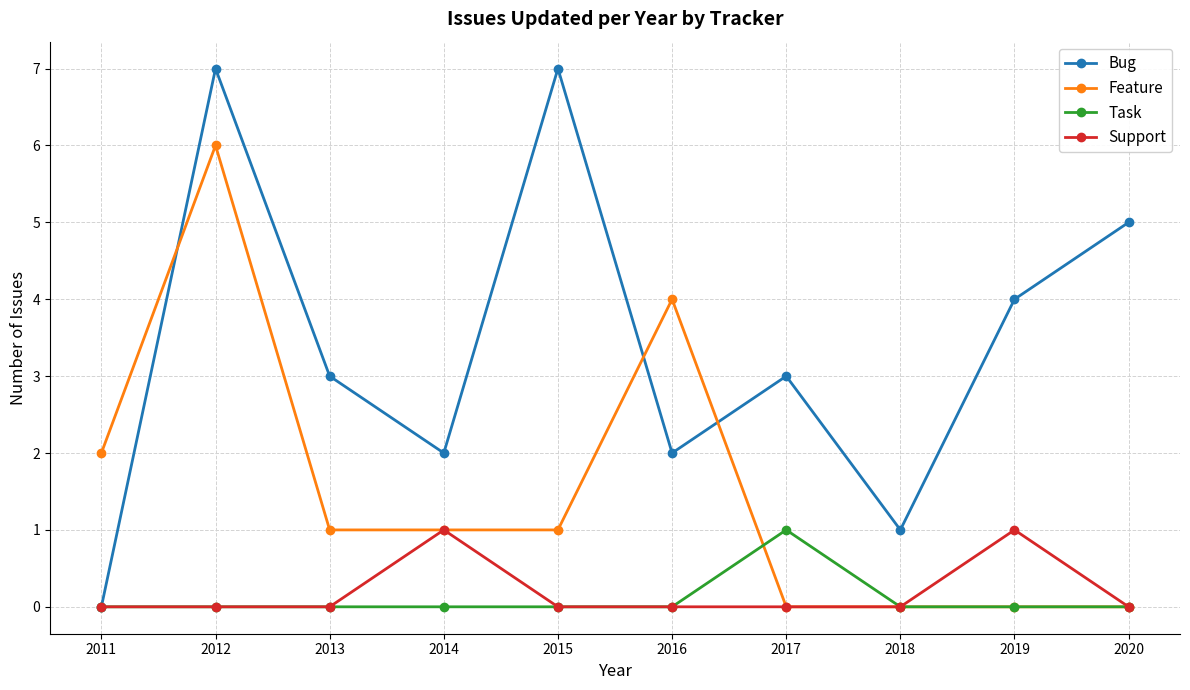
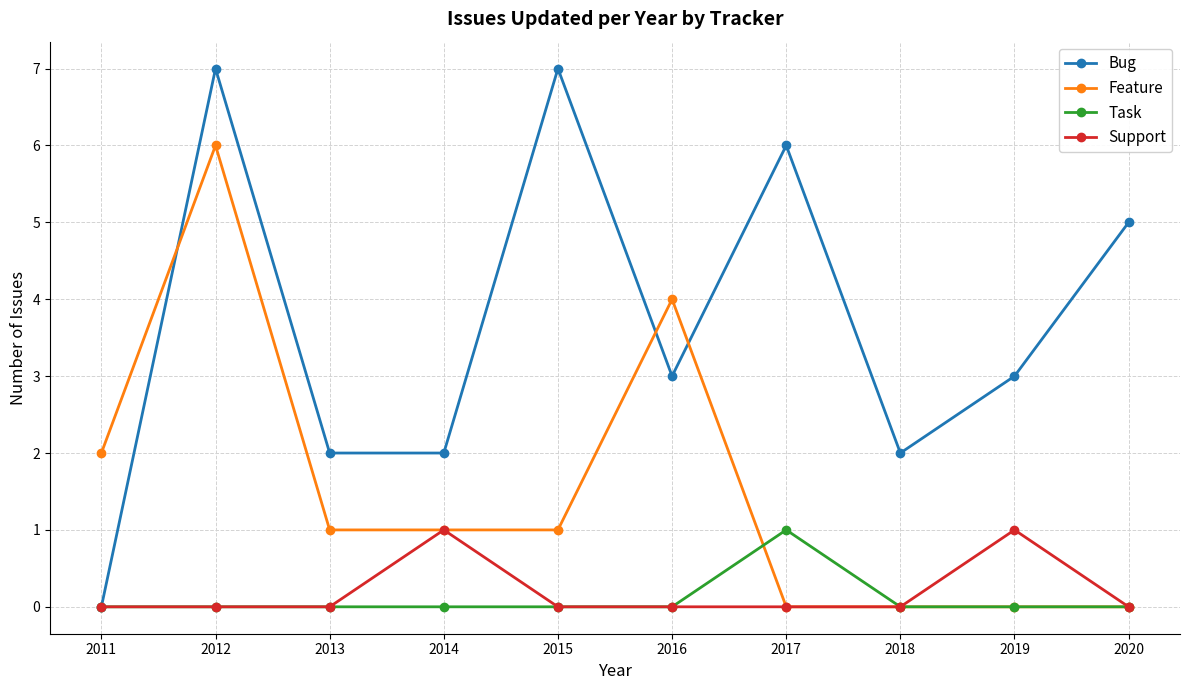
  {
    "Bug": {
      "2012": 7,
-     "2013": 3,
+     "2013": 2,
      "2014": 2,
      "2015": 7,
-     "2016": 2,
-     "2017": 3,
-     "2018": 1,
-     "2019": 4,
+     "2016": 3,
+     "2017": 6,
+     "2018": 2,
+     "2019": 3,
      "2020": 5
    },
    "Feature": {
      "2011": 2,
      "2012": 6,
      "2013": 1,
      "2015": 1,
      "2016": 4
    },
    "Task": {
      "2014": 0,
      "2017": 1
    },
    "Support": {
      "2019": 1
    }
  }
